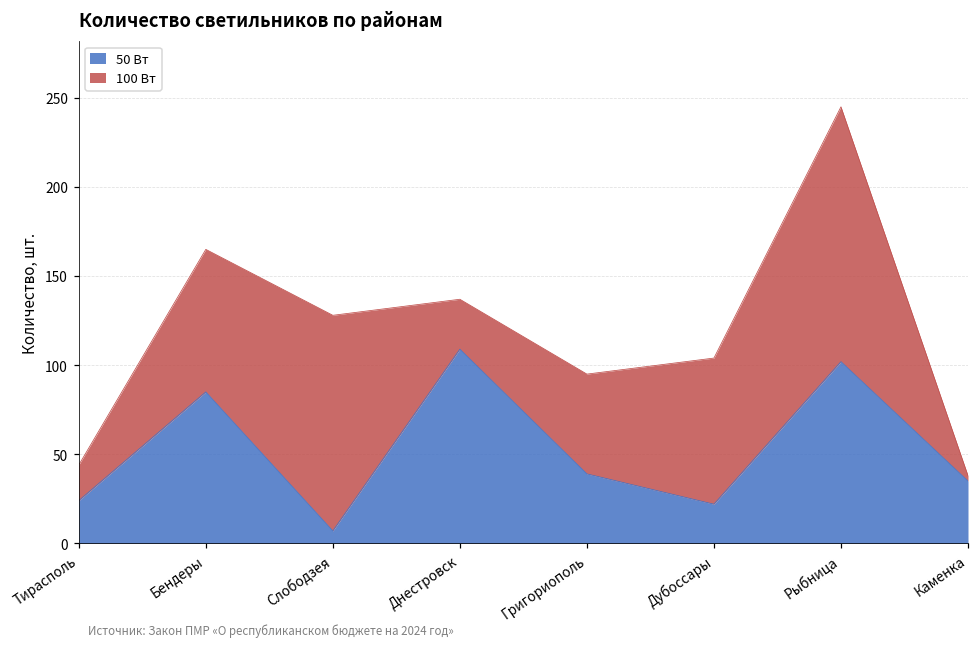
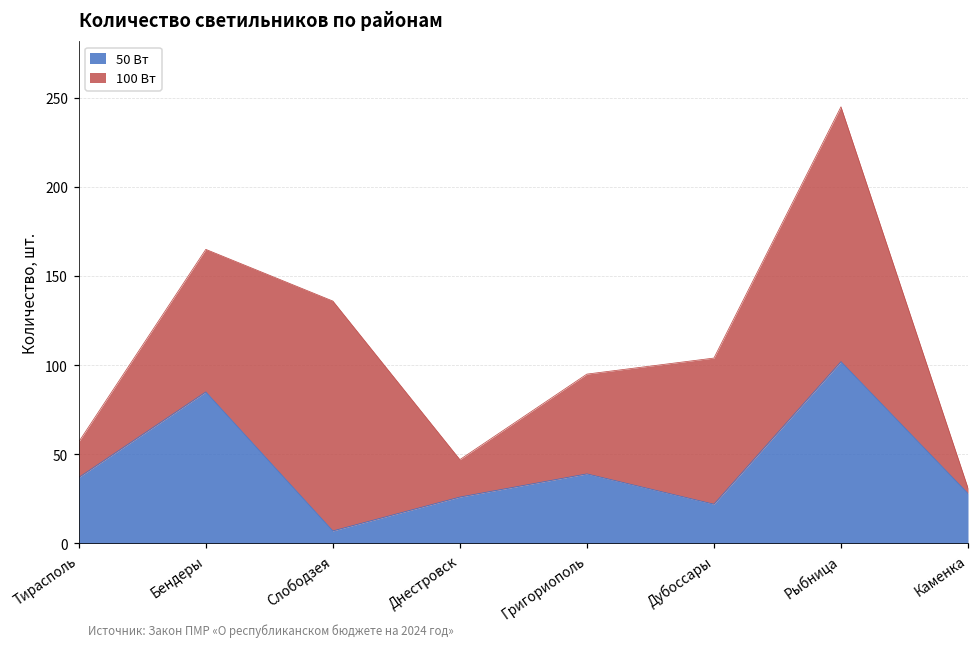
  {
    "50 Вт": {
-     "Тирасполь": 24,
+     "Тирасполь": 37,
      "Бендеры": 85,
      "Слободзея": 7,
-     "Днестровск": 109,
+     "Днестровск": 26,
      "Григориополь": 39,
      "Дубоссары": 22,
      "Рыбница": 102,
-     "Каменка": 35
+     "Каменка": 28
    },
    "100 Вт": {
      "Тирасполь": 20,
      "Бендеры": 80,
-     "Слободзея": 121,
-     "Днестровск": 28,
+     "Слободзея": 129,
+     "Днестровск": 21,
      "Григориополь": 56,
      "Дубоссары": 82,
      "Рыбница": 143,
      "Каменка": 3
    }
  }
